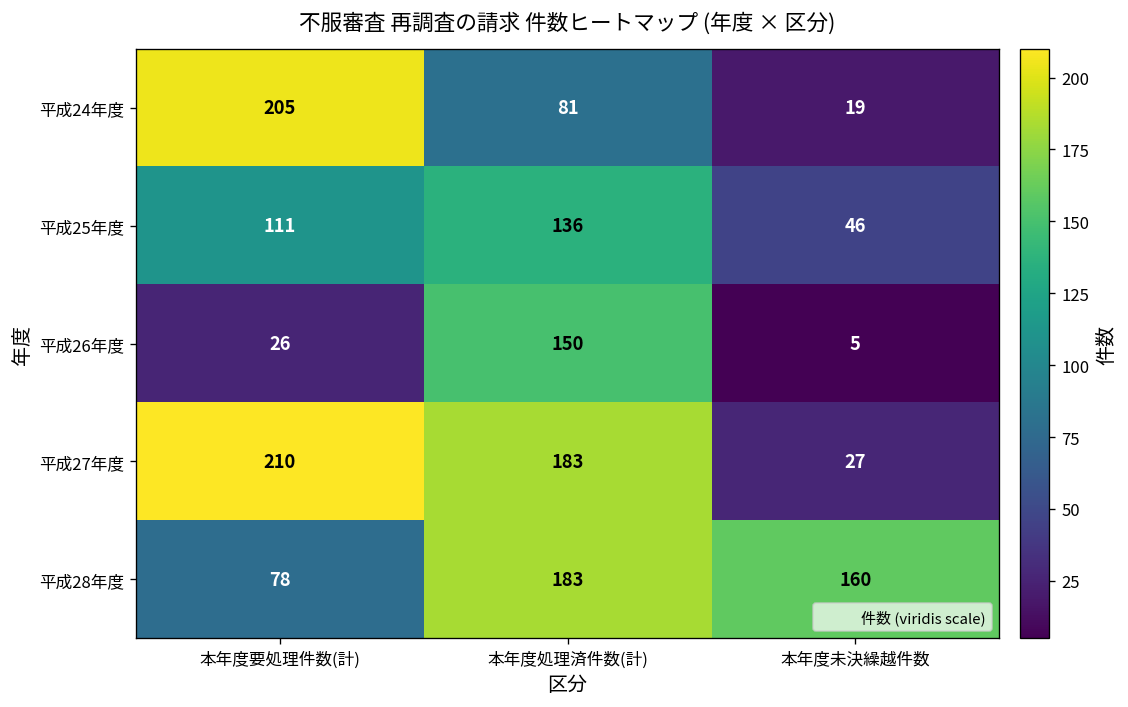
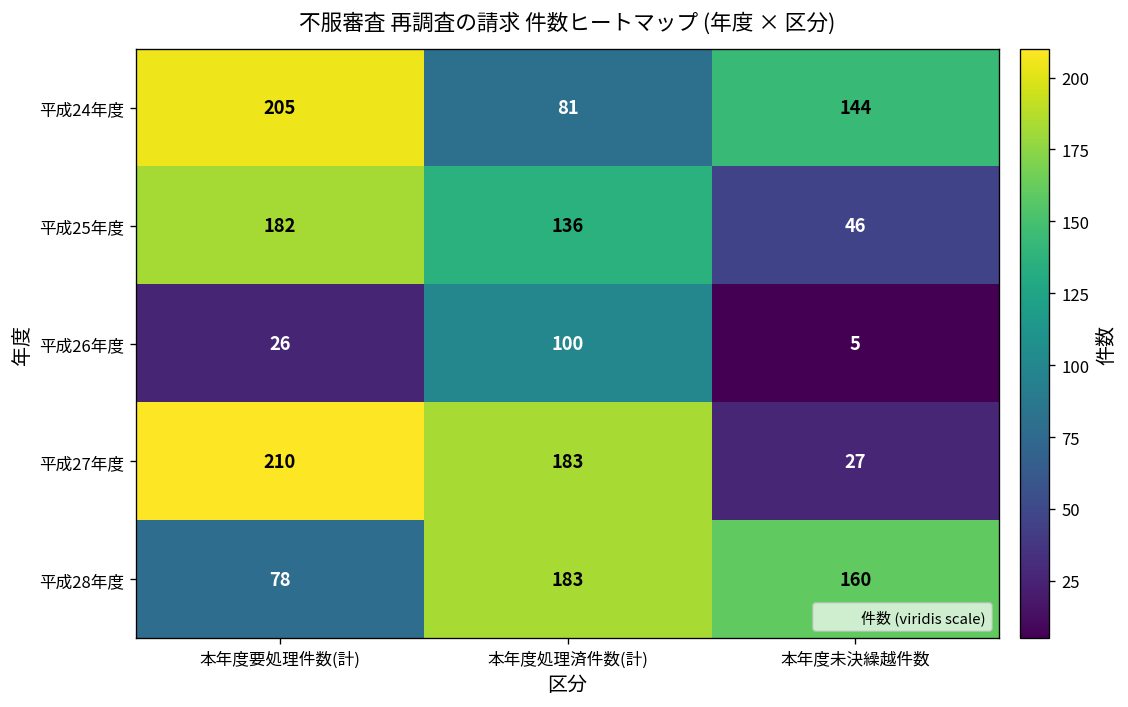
  {
    "平成24年度": {
      "本年度要処理件数(計)": 205,
      "本年度処理済件数(計)": 81,
-     "本年度未決繰越件数": 19
+     "本年度未決繰越件数": 144
    },
    "平成25年度": {
-     "本年度要処理件数(計)": 111,
+     "本年度要処理件数(計)": 182,
      "本年度処理済件数(計)": 136,
      "本年度未決繰越件数": 46
    },
    "平成26年度": {
      "本年度要処理件数(計)": 26,
-     "本年度処理済件数(計)": 150,
+     "本年度処理済件数(計)": 100,
      "本年度未決繰越件数": 5
    },
    "平成27年度": {
      "本年度要処理件数(計)": 210,
      "本年度処理済件数(計)": 183,
      "本年度未決繰越件数": 27
    },
    "平成28年度": {
      "本年度要処理件数(計)": 78,
      "本年度処理済件数(計)": 183,
      "本年度未決繰越件数": 160
    }
  }
